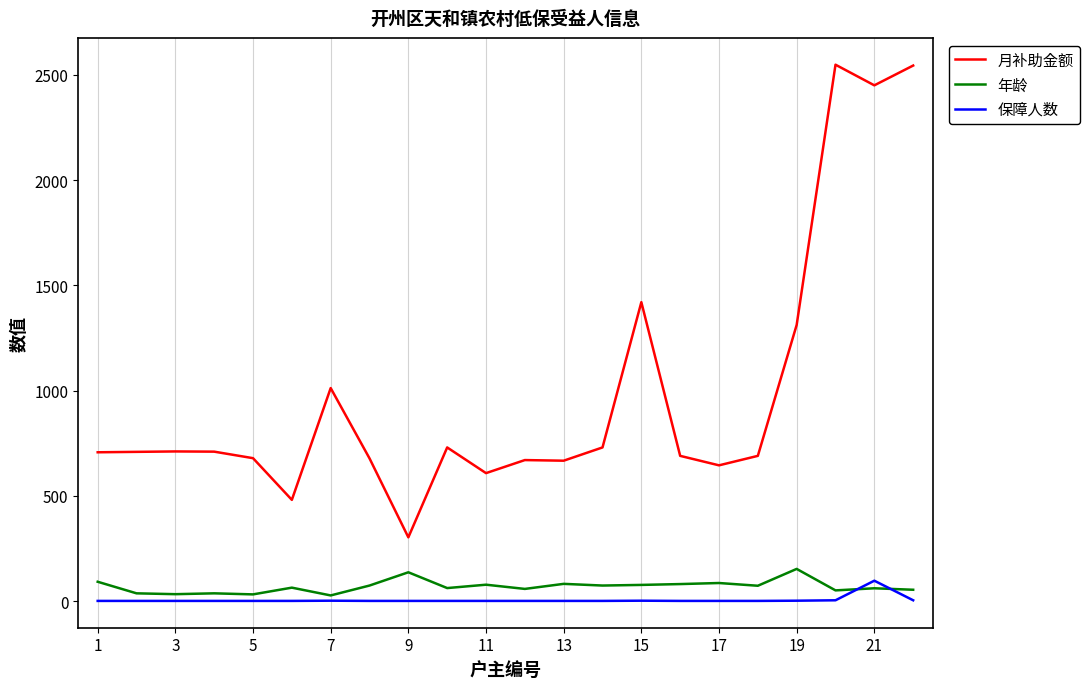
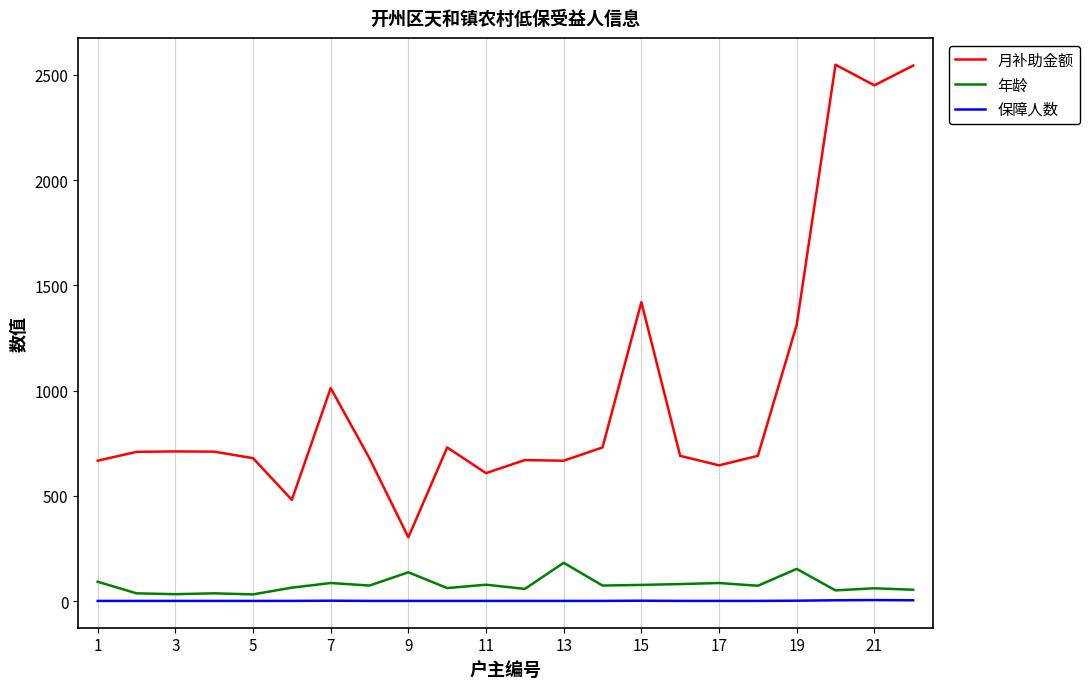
  {
    "月补助金额": {
-     "1": 710,
+     "1": 670,
      "3": 710,
      "5": 680,
      "7": 1010,
      "9": 300,
      "11": 610,
      "13": 670,
      "15": 1420,
      "17": 650,
      "19": 1310,
      "21": 2450
    },
    "年龄": {
      "1": 90,
      "3": 30,
      "5": 30,
-     "7": 30,
+     "7": 90,
      "9": 140,
      "11": 80,
-     "13": 80,
+     "13": 180,
      "15": 80,
      "17": 90,
      "19": 150,
      "21": 60
    },
    "保障人数": {
      "1": 0,
      "3": 0,
      "5": 0,
      "7": 0,
      "9": 0,
      "11": 0,
      "13": 0,
      "15": 0,
      "17": 0,
      "19": 0,
-     "21": 100
+     "21": 10
    }
  }
